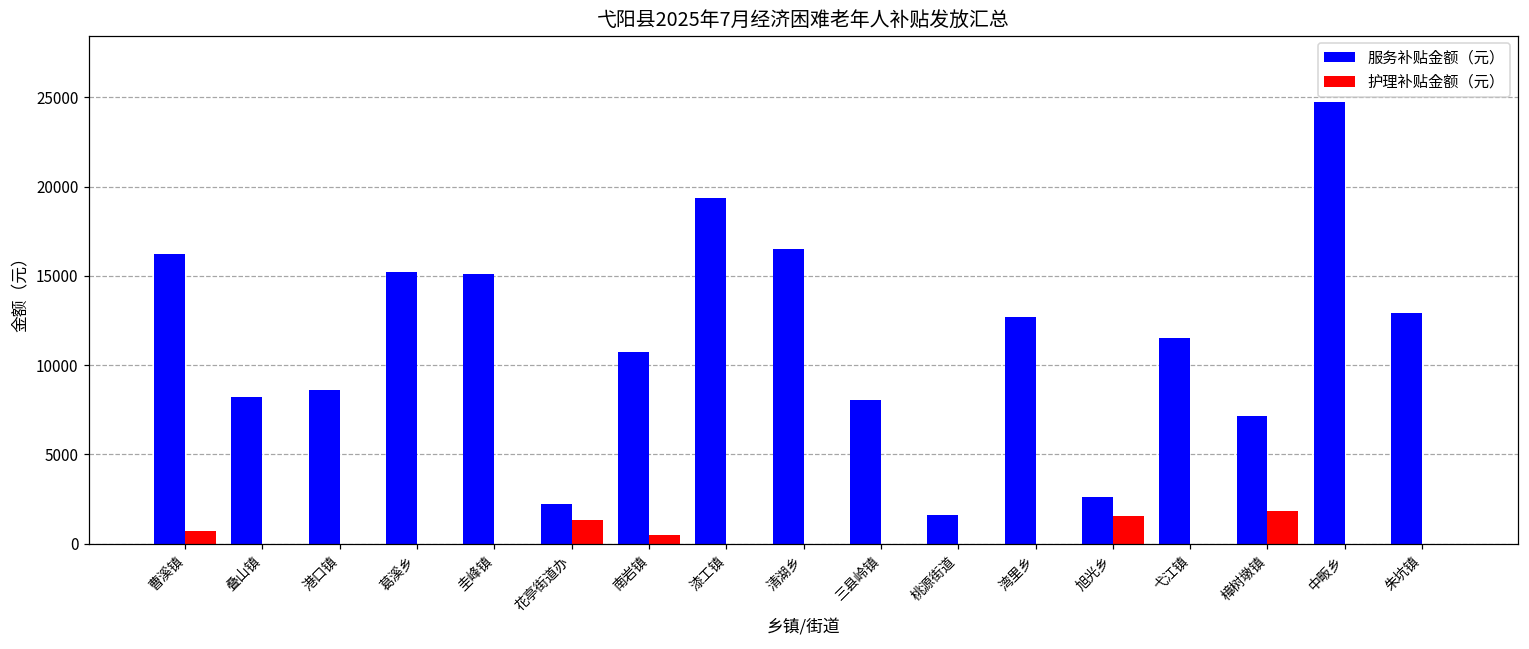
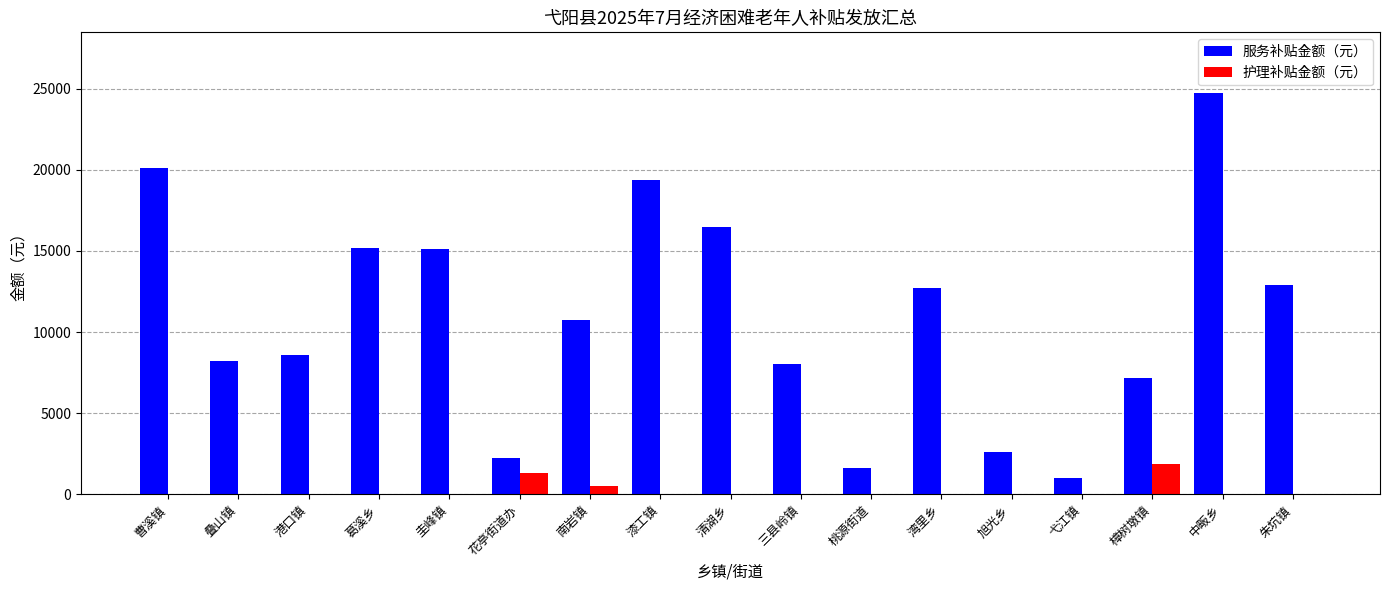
  {
    "服务补贴金额（元）": {
-     "曹溪镇": 16300,
+     "曹溪镇": 20100,
      "叠山镇": 8200,
      "港口镇": 8600,
      "葛溪乡": 15200,
      "圭峰镇": 15100,
      "花亭街道办": 2300,
      "南岩镇": 10800,
      "漆工镇": 19300,
      "清湖乡": 16500,
      "三县岭镇": 8100,
      "桃源街道": 1600,
      "湾里乡": 12700,
      "旭光乡": 2600,
-     "弋江镇": 11600,
+     "弋江镇": 1000,
      "樟树墩镇": 7200,
      "中畈乡": 24800,
      "朱坑镇": 12900
    },
    "护理补贴金额（元）": {
-     "曹溪镇": 700,
+     "曹溪镇": 0,
      "叠山镇": 0,
      "港口镇": 0,
      "葛溪乡": 0,
      "圭峰镇": 0,
      "花亭街道办": 1300,
      "南岩镇": 500,
      "漆工镇": 0,
      "清湖乡": 0,
      "三县岭镇": 0,
      "桃源街道": 0,
      "湾里乡": 0,
-     "旭光乡": 1600,
+     "旭光乡": 0,
      "弋江镇": 0,
      "樟树墩镇": 1800,
      "中畈乡": 0,
      "朱坑镇": 0
    }
  }
